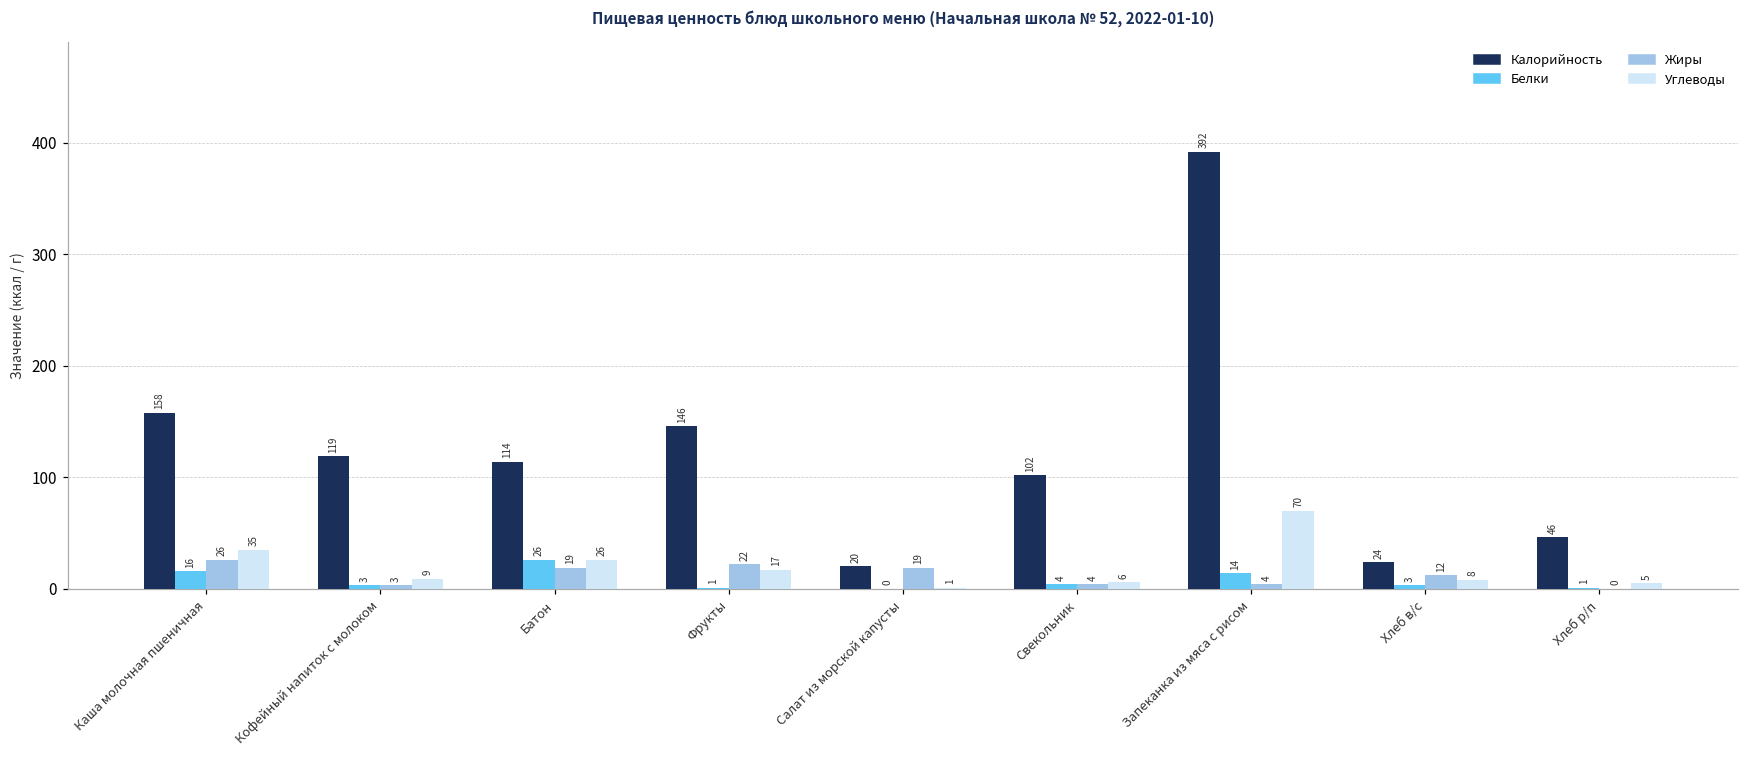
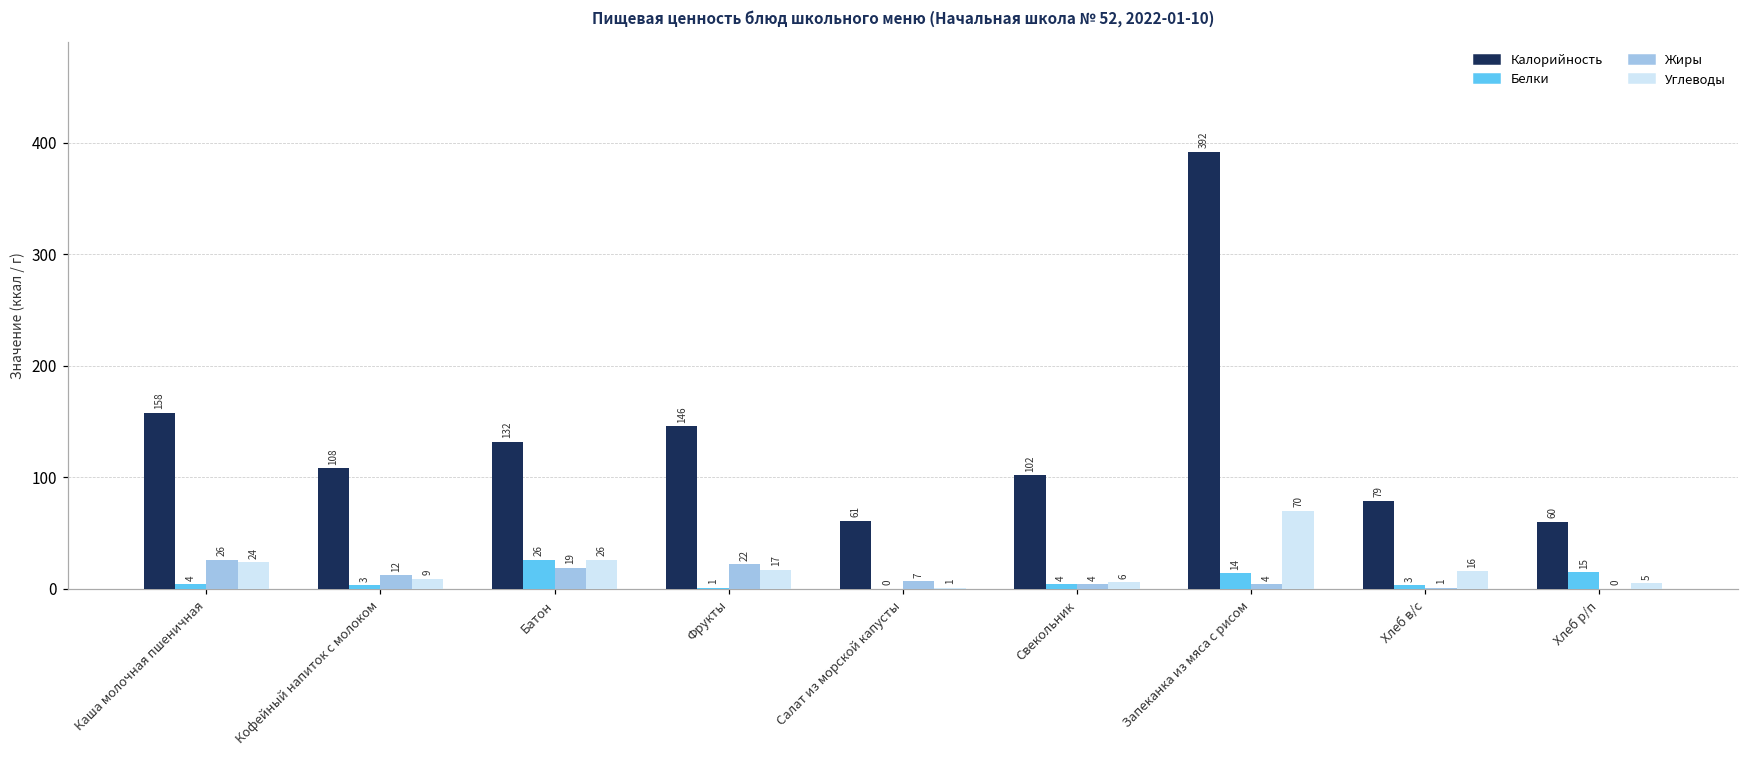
  {
    "Калорийность": {
      "Каша молочная пшеничная": 158,
-     "Кофейный напиток с молоком": 119,
-     "Батон": 114,
+     "Кофейный напиток с молоком": 108,
+     "Батон": 132,
      "Фрукты": 146,
-     "Салат из морской капусты": 20,
+     "Салат из морской капусты": 61,
      "Свекольник": 102,
      "Запеканка из мяса с рисом": 392,
-     "Хлеб в/с": 24,
-     "Хлеб р/п": 46
+     "Хлеб в/с": 79,
+     "Хлеб р/п": 60
    },
    "Белки": {
-     "Каша молочная пшеничная": 16,
+     "Каша молочная пшеничная": 4,
      "Кофейный напиток с молоком": 3,
      "Батон": 26,
      "Фрукты": 1,
      "Салат из морской капусты": 0,
      "Свекольник": 4,
      "Запеканка из мяса с рисом": 14,
      "Хлеб в/с": 3,
-     "Хлеб р/п": 1
+     "Хлеб р/п": 15
    },
    "Жиры": {
      "Каша молочная пшеничная": 26,
-     "Кофейный напиток с молоком": 3,
+     "Кофейный напиток с молоком": 12,
      "Батон": 19,
      "Фрукты": 22,
-     "Салат из морской капусты": 19,
+     "Салат из морской капусты": 7,
      "Свекольник": 4,
      "Запеканка из мяса с рисом": 4,
-     "Хлеб в/с": 12,
+     "Хлеб в/с": 1,
      "Хлеб р/п": 0
    },
    "Углеводы": {
-     "Каша молочная пшеничная": 35,
+     "Каша молочная пшеничная": 24,
      "Кофейный напиток с молоком": 9,
      "Батон": 26,
      "Фрукты": 17,
      "Салат из морской капусты": 1,
      "Свекольник": 6,
      "Запеканка из мяса с рисом": 70,
-     "Хлеб в/с": 8,
+     "Хлеб в/с": 16,
      "Хлеб р/п": 5
    }
  }
